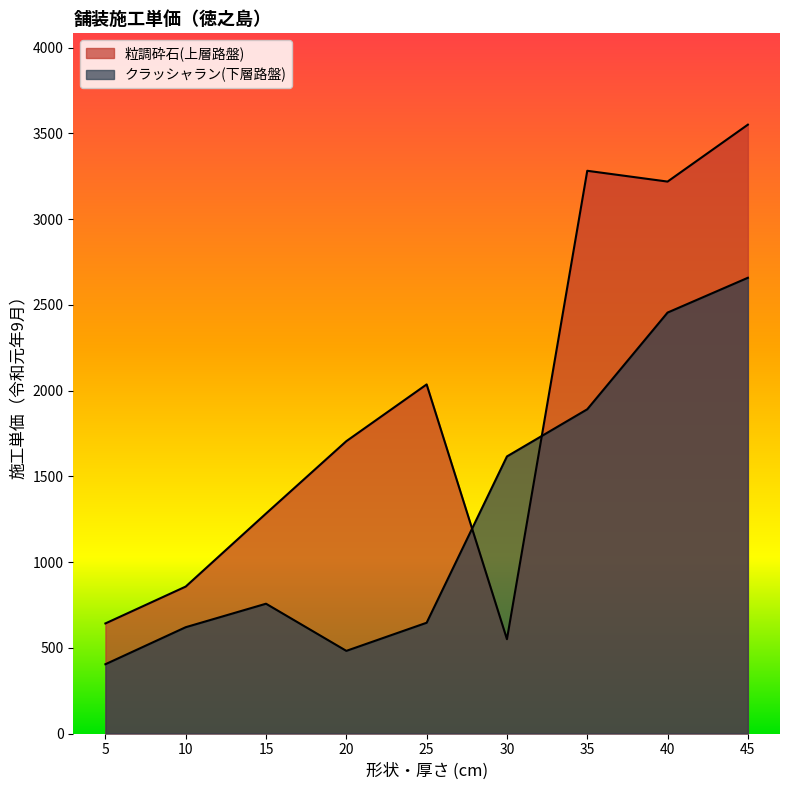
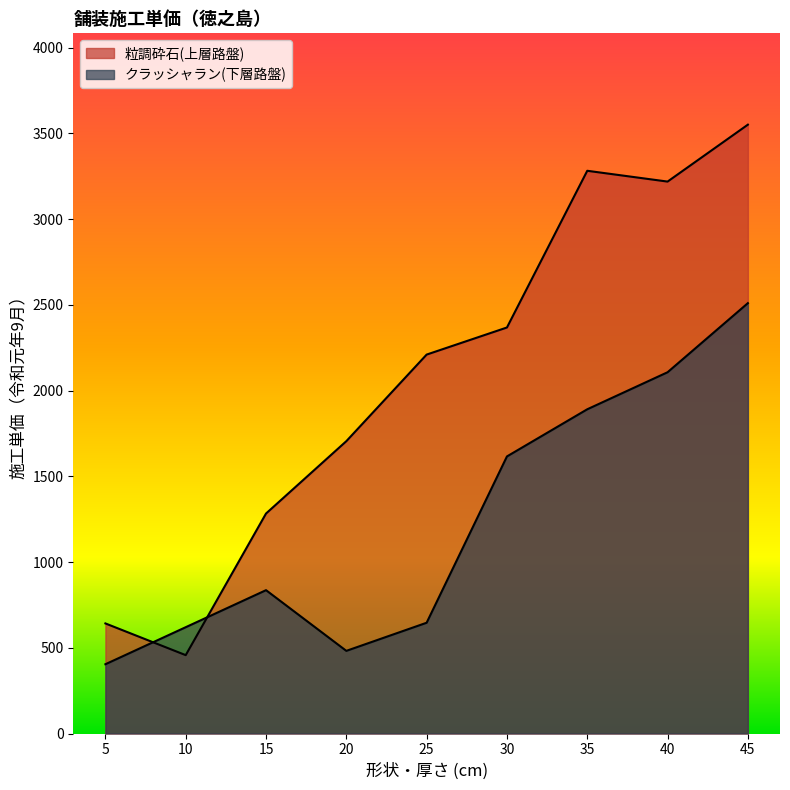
  {
    "粒調砕石(上層路盤)": {
      "5": 640,
-     "10": 860,
+     "10": 460,
      "15": 1280,
      "20": 1710,
-     "25": 2040,
-     "30": 550,
+     "25": 2210,
+     "30": 2370,
      "35": 3280,
      "40": 3220,
      "45": 3550
    },
    "クラッシャラン(下層路盤)": {
      "5": 400,
      "10": 620,
-     "15": 760,
+     "15": 840,
      "20": 480,
      "25": 650,
      "30": 1620,
      "35": 1890,
-     "40": 2460,
-     "45": 2660
+     "40": 2110,
+     "45": 2510
    }
  }
